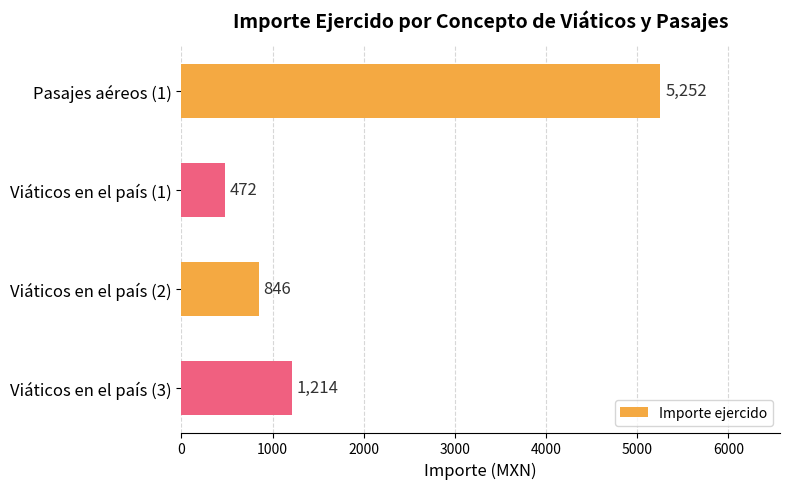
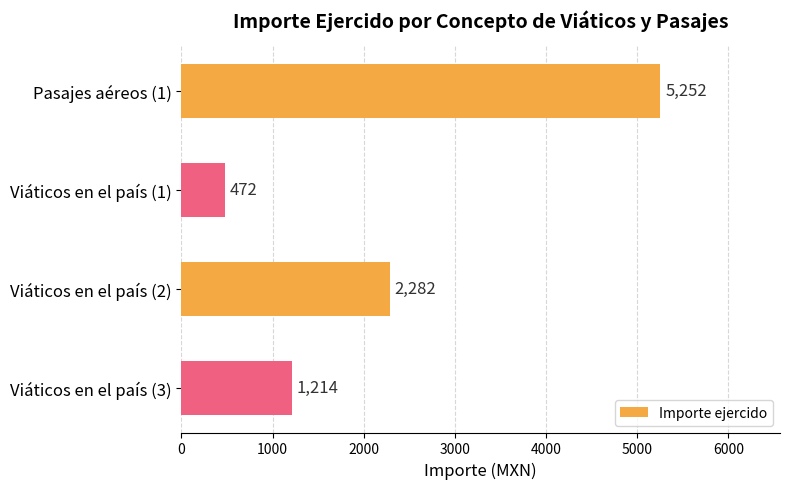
  {
    "Pasajes aéreos (1)": "5,252",
    "Viáticos en el país (1)": "472",
-   "Viáticos en el país (2)": "846",
+   "Viáticos en el país (2)": "2,282",
    "Viáticos en el país (3)": "1,214"
  }
